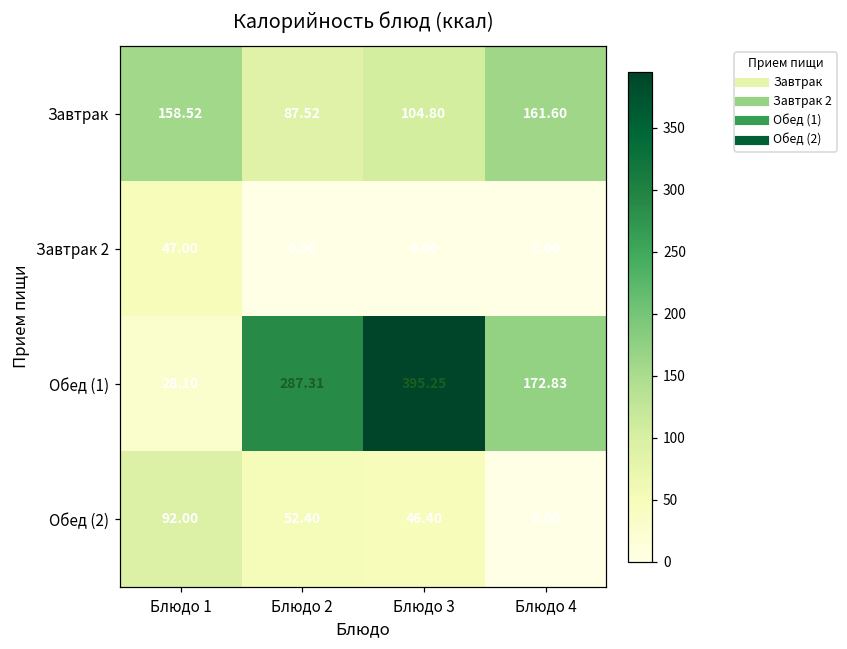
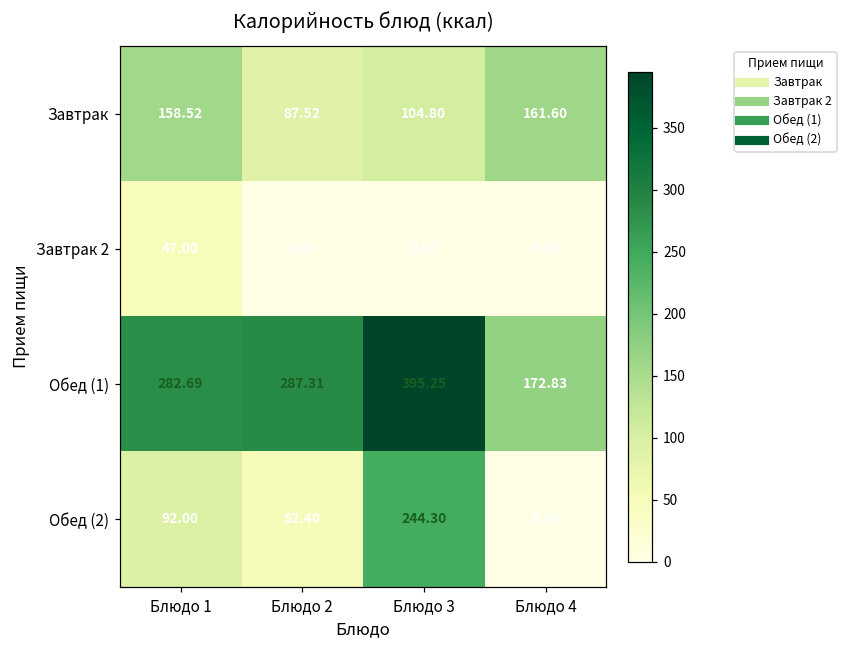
  {
    "Завтрак": {
      "Блюдо 1": 158.52,
      "Блюдо 2": 87.52,
      "Блюдо 3": 104.80,
      "Блюдо 4": 161.60
    },
    "Завтрак 2": {
      "Блюдо 1": 47.00
    },
    "Обед (1)": {
-     "Блюдо 1": 28.10,
+     "Блюдо 1": 282.69,
      "Блюдо 4": 172.83
    },
    "Обед (2)": {
      "Блюдо 1": 92.00,
      "Блюдо 2": 52.40,
-     "Блюдо 3": 46.40
+     "Блюдо 3": 244.30
    }
  }
